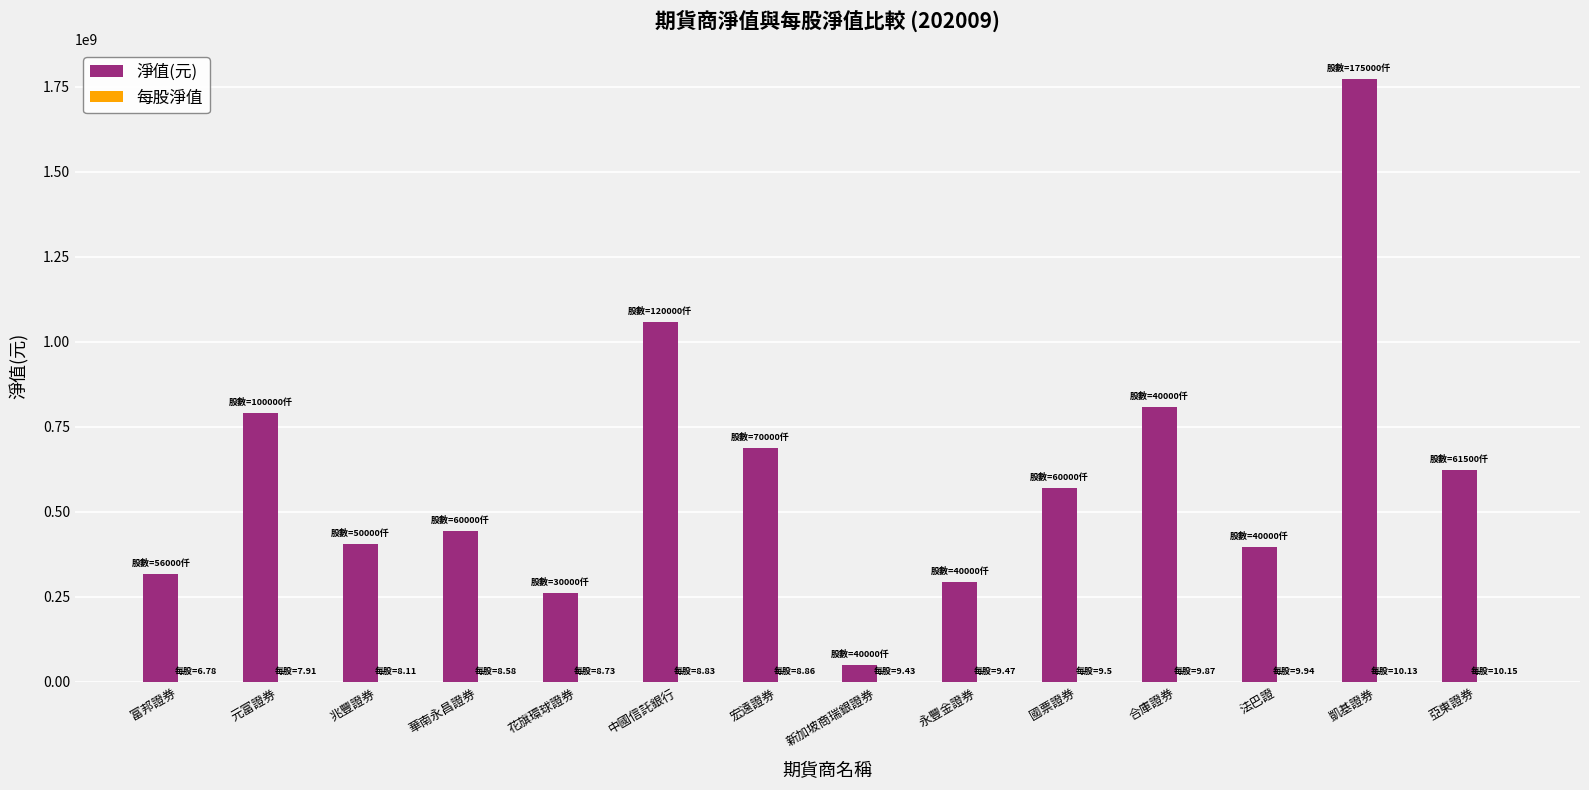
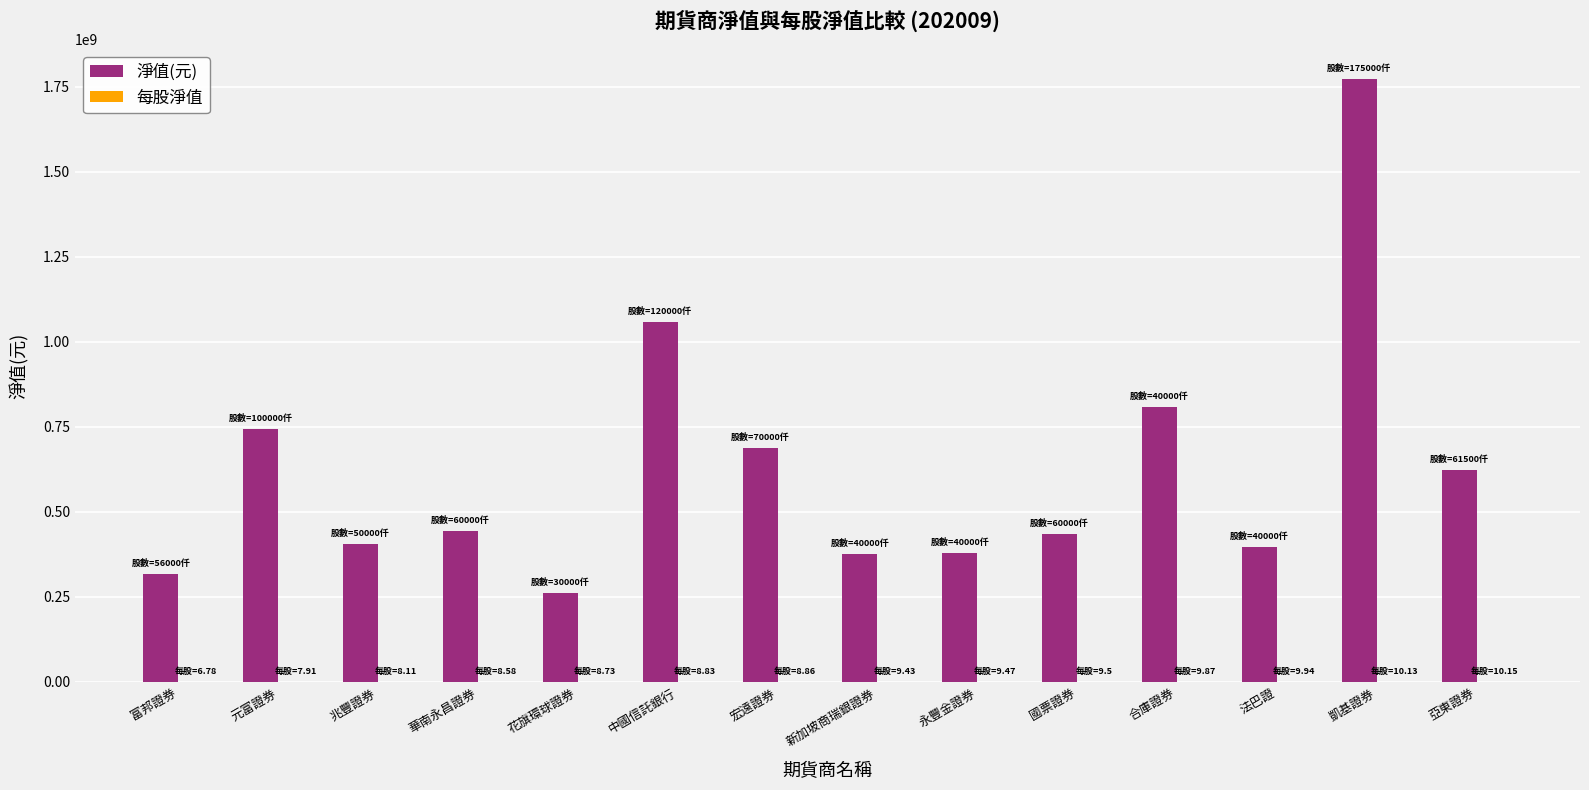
  {
    "淨值(元)": {
-     "元富證券": 790000000,
-     "新加坡商瑞銀證券": 50000000,
-     "永豐金證券": 290000000,
-     "國票證券": 570000000
+     "元富證券": 740000000,
+     "新加坡商瑞銀證券": 380000000,
+     "永豐金證券": 380000000,
+     "國票證券": 440000000
    },
    "每股淨值": {
      "富邦證券": 6.78,
      "元富證券": 7.91,
      "兆豐證券": 8.11,
      "華南永昌證券": 8.58,
      "花旗環球證券": 8.73,
      "中國信託銀行": 8.83,
      "宏遠證券": 8.86,
      "新加坡商瑞銀證券": 9.43,
      "永豐金證券": 9.47,
      "國票證券": 9.5,
      "合庫證券": 9.87,
      "法巴證": 9.94,
      "凱基證券": 10.13,
      "亞東證券": 10.15
    }
  }
